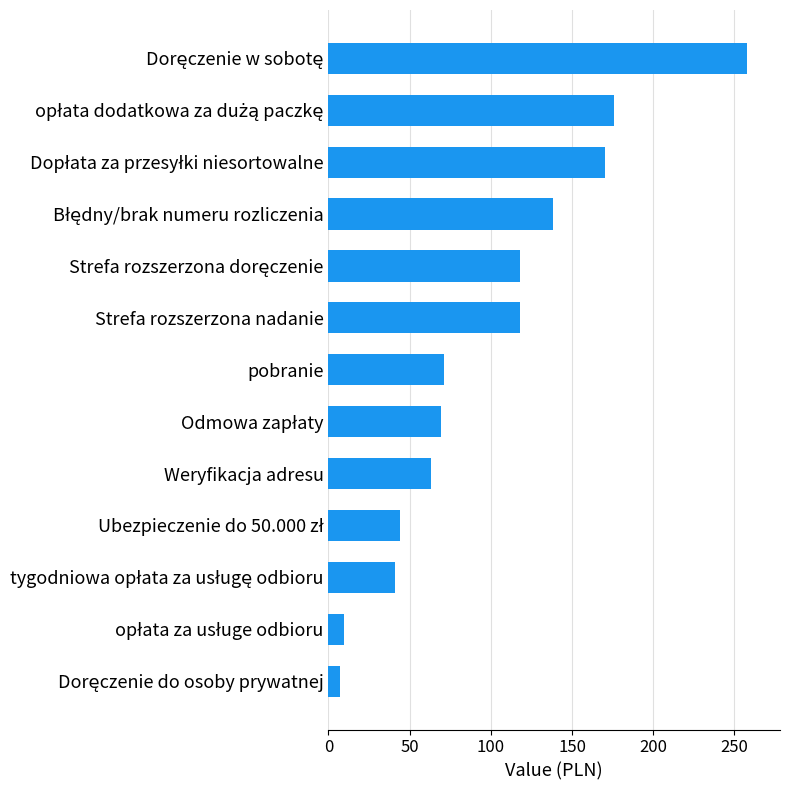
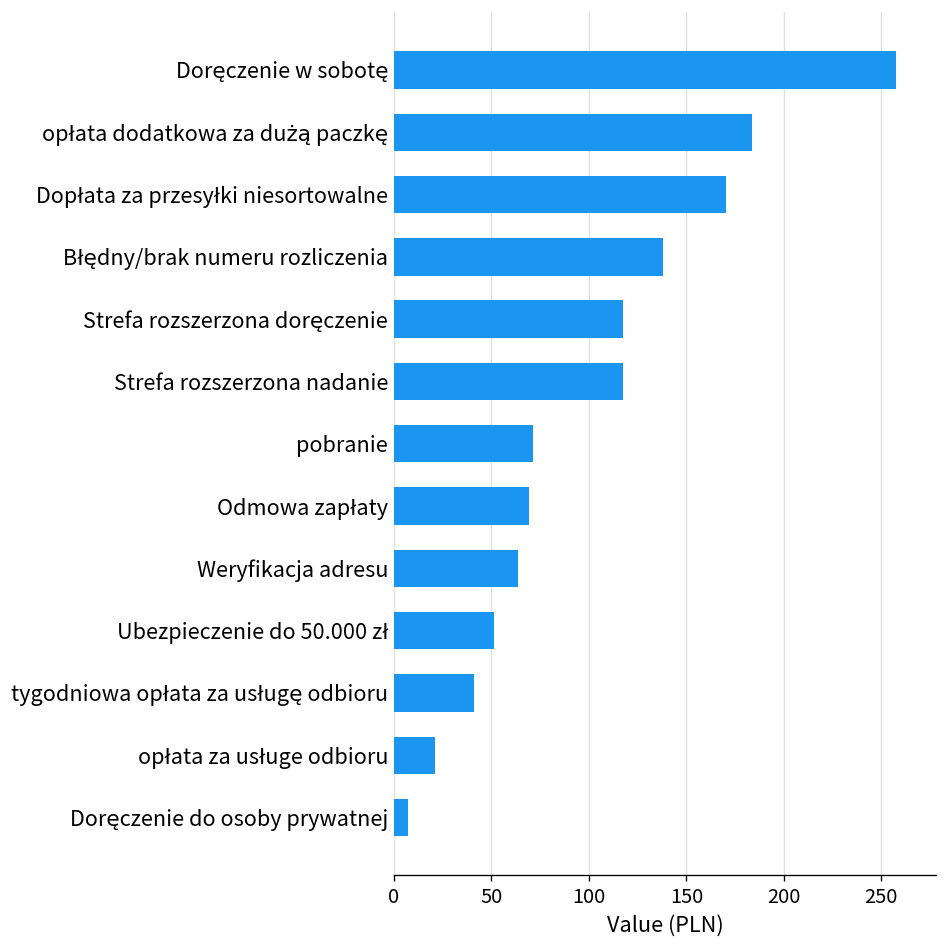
  {
    "Doręczenie w sobotę": 257,
-   "opłata dodatkowa za dużą paczkę": 176,
+   "opłata dodatkowa za dużą paczkę": 184,
    "Dopłata za przesyłki niesortowalne": 170,
    "Błędny/brak numeru rozliczenia": 138,
    "Strefa rozszerzona doręczenie": 118,
    "Strefa rozszerzona nadanie": 118,
    "pobranie": 71,
    "Odmowa zapłaty": 69,
    "Weryfikacja adresu": 63,
-   "Ubezpieczenie do 50.000 zł": 44,
+   "Ubezpieczenie do 50.000 zł": 51,
    "tygodniowa opłata za usługę odbioru": 41,
-   "opłata za usługe odbioru": 10,
+   "opłata za usługe odbioru": 21,
    "Doręczenie do osoby prywatnej": 7
  }
